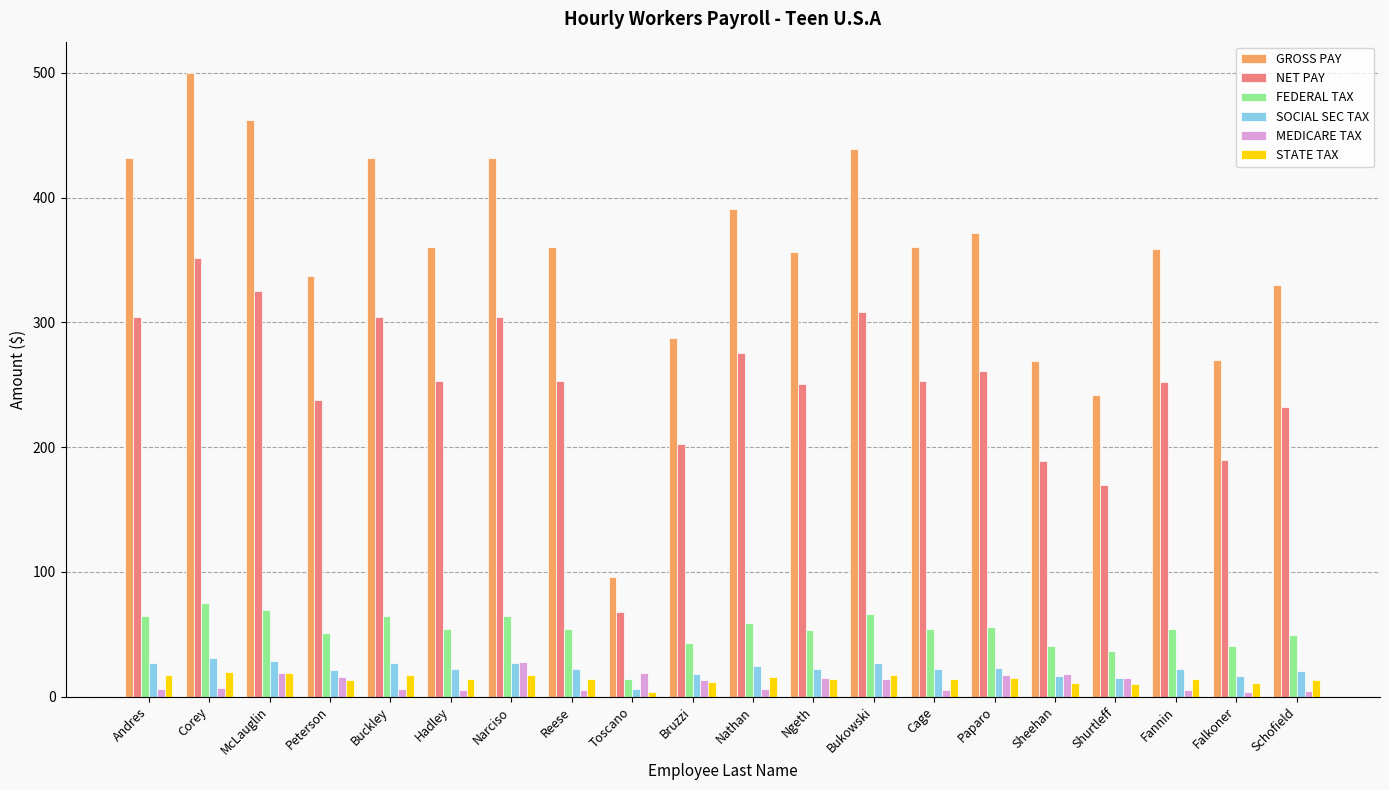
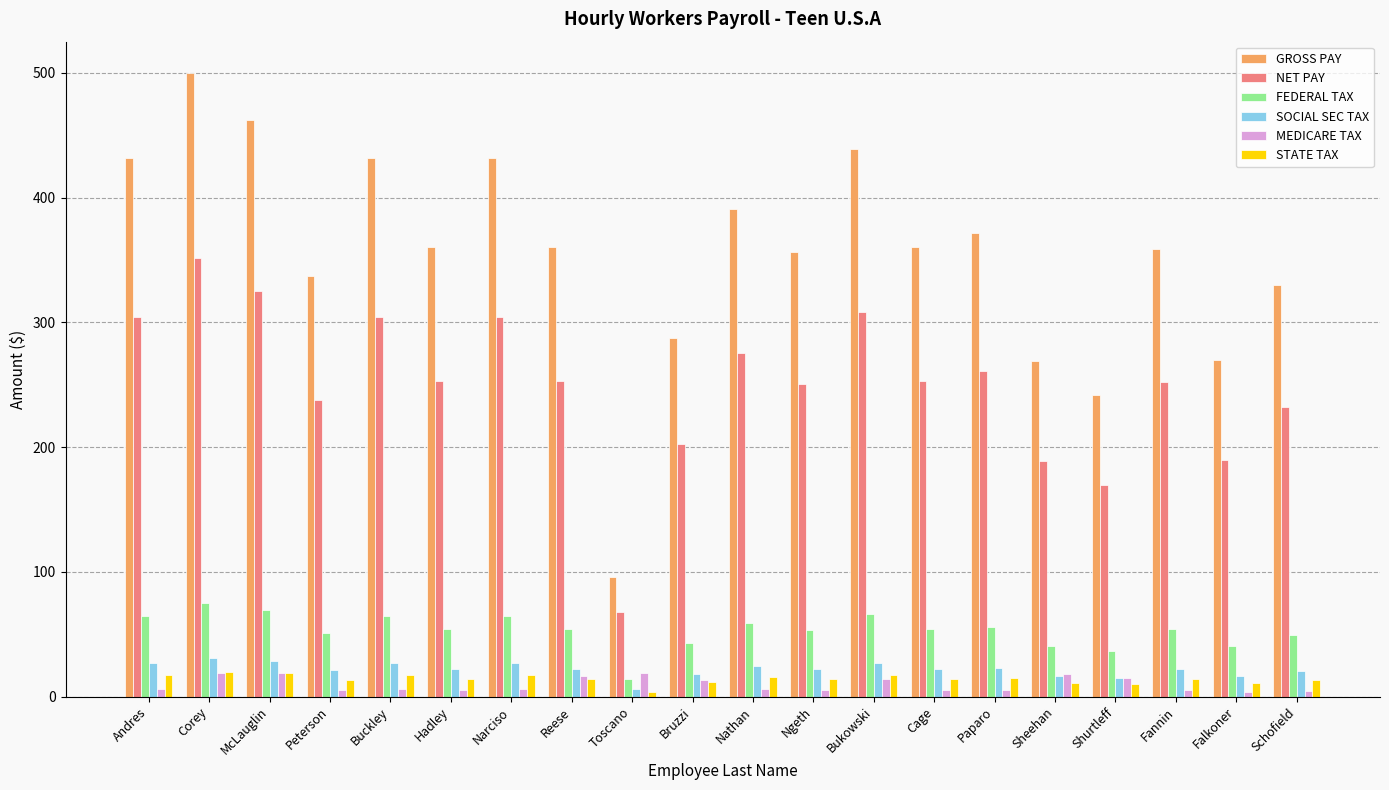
  {
    "FEDERAL TAX": {
      "Andres": 65,
      "Corey": 75,
      "McLauglin": 69,
      "Peterson": 51,
      "Buckley": 65,
      "Hadley": 54,
      "Narciso": 65,
      "Reese": 54,
      "Toscano": 14,
      "Bruzzi": 43,
      "Nathan": 59,
      "Ngeth": 53,
      "Bukowski": 66,
      "Cage": 54,
      "Paparo": 56,
      "Sheehan": 40,
      "Shurtleff": 36,
      "Fannin": 54,
      "Falkoner": 41,
      "Schofield": 50
    },
    "SOCIAL SEC TAX": {
      "Andres": 27,
      "Corey": 31,
      "McLauglin": 29,
      "Peterson": 21,
      "Buckley": 27,
      "Hadley": 22,
      "Narciso": 27,
      "Reese": 22,
      "Toscano": 6,
      "Bruzzi": 18,
      "Nathan": 24,
      "Ngeth": 22,
      "Bukowski": 27,
      "Cage": 22,
      "Paparo": 23,
      "Sheehan": 17,
      "Shurtleff": 15,
      "Fannin": 22,
      "Falkoner": 17,
      "Schofield": 20
    },
    "MEDICARE TAX": {
      "Andres": 6,
-     "Corey": 7,
+     "Corey": 19,
      "McLauglin": 19,
-     "Peterson": 16,
+     "Peterson": 5,
      "Buckley": 6,
      "Hadley": 5,
-     "Narciso": 28,
-     "Reese": 5,
+     "Narciso": 6,
+     "Reese": 17,
      "Toscano": 19,
      "Bruzzi": 14,
      "Nathan": 6,
-     "Ngeth": 15,
+     "Ngeth": 5,
      "Bukowski": 14,
      "Cage": 5,
-     "Paparo": 17,
+     "Paparo": 5,
      "Sheehan": 18,
      "Shurtleff": 15,
      "Fannin": 5,
      "Falkoner": 4,
      "Schofield": 5
    },
    "STATE TAX": {
      "Andres": 17,
      "Corey": 20,
      "McLauglin": 19,
      "Peterson": 14,
      "Buckley": 17,
      "Hadley": 14,
      "Narciso": 17,
      "Reese": 14,
      "Toscano": 4,
      "Bruzzi": 12,
      "Nathan": 16,
      "Ngeth": 14,
      "Bukowski": 18,
      "Cage": 14,
      "Paparo": 15,
      "Sheehan": 11,
      "Shurtleff": 10,
      "Fannin": 14,
      "Falkoner": 11,
      "Schofield": 13
    }
  }
